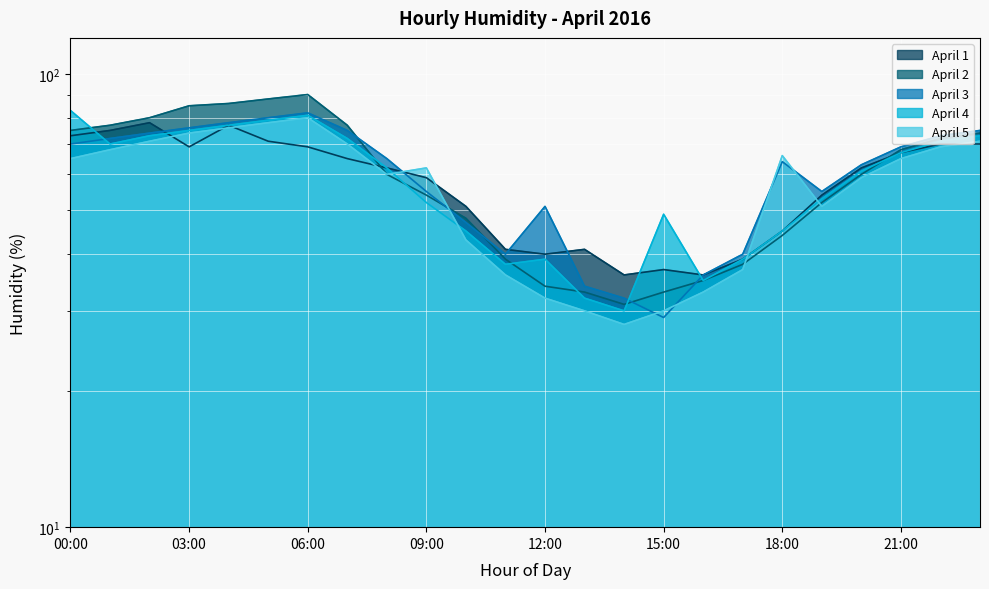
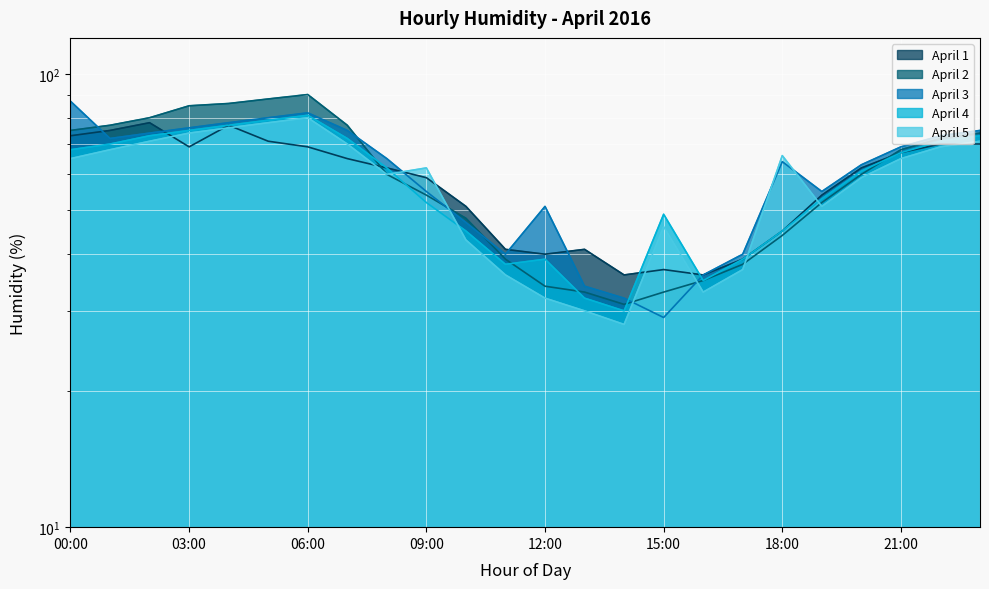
  {
    "April 3": {
-     "00:00": 70,
+     "00:00": 87,
      "03:00": 76,
      "09:00": 55,
      "12:00": 51,
      "15:00": 29,
      "18:00": 64,
      "21:00": 69
    },
    "April 4": {
-     "00:00": 83,
+     "00:00": 68,
      "03:00": 75,
      "09:00": 52,
      "12:00": 39,
      "15:00": 49
    },
    "April 5": {
      "00:00": 65,
      "03:00": 74,
      "09:00": 62,
      "12:00": 32,
-     "15:00": 30,
+     "15:00": 46,
      "18:00": 66,
      "21:00": 65
    }
  }
